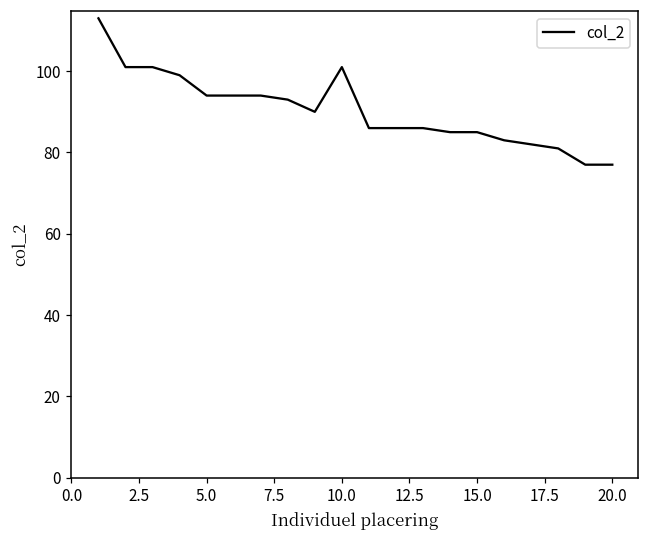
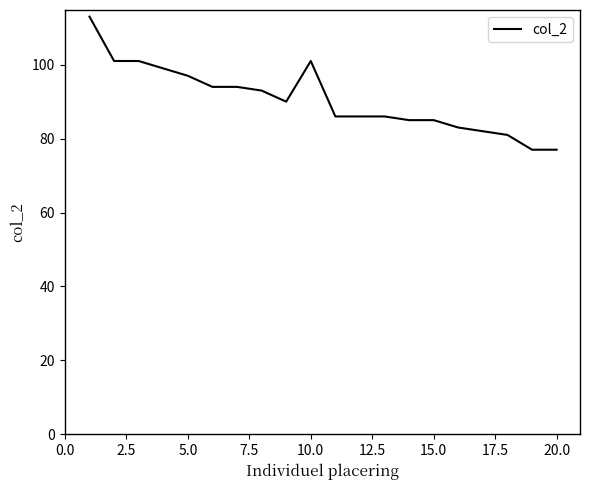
  {
-   "5.0": 94,
+   "5.0": 97,
    "10.0": 101,
    "15.0": 85,
    "20.0": 77
  }
